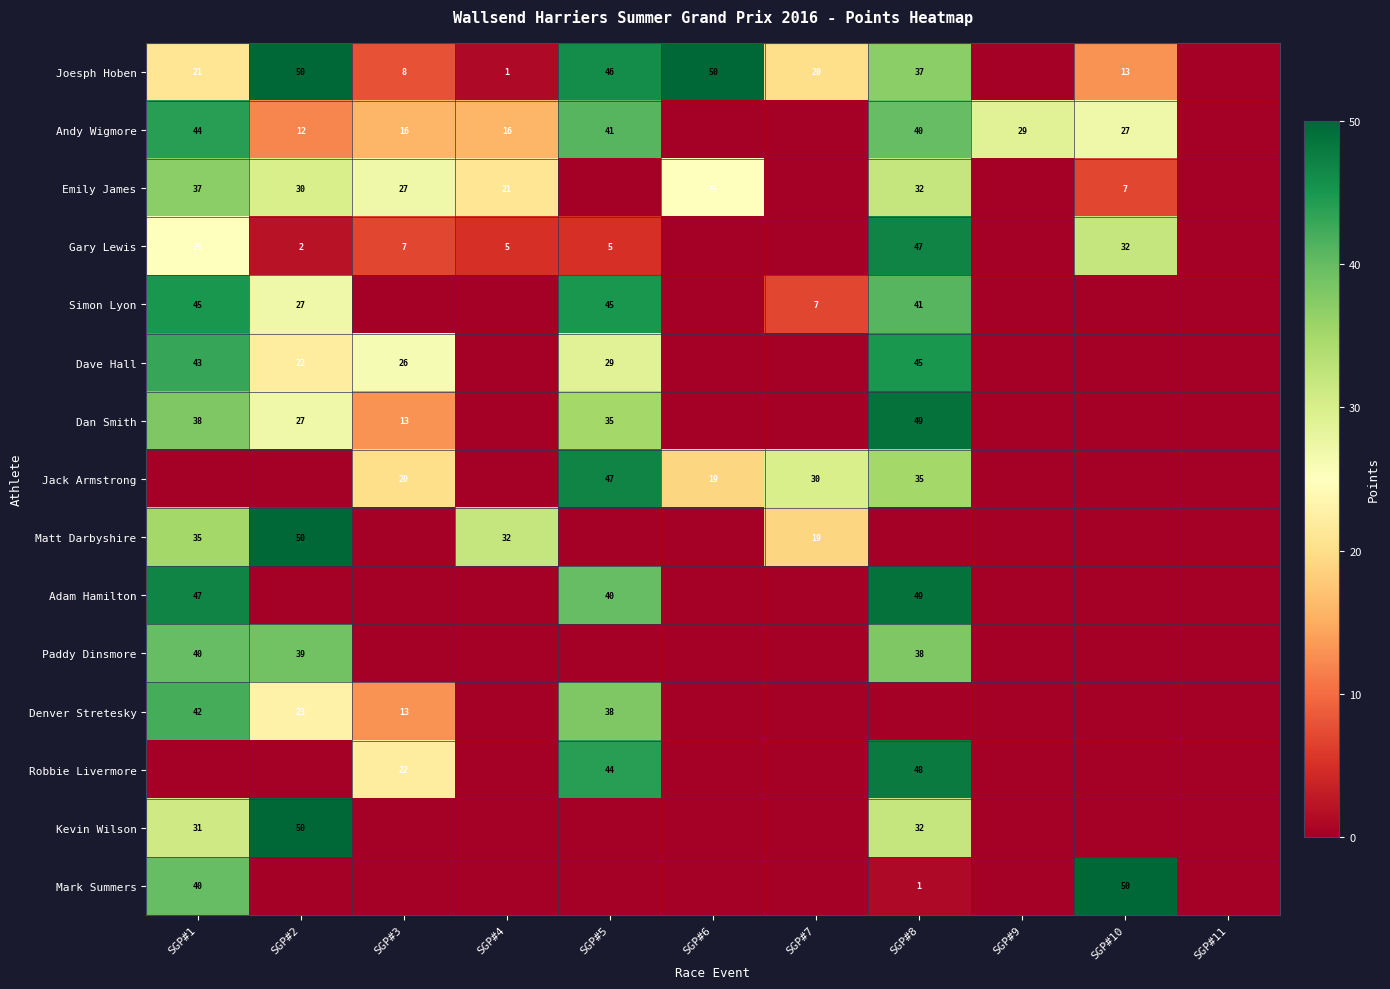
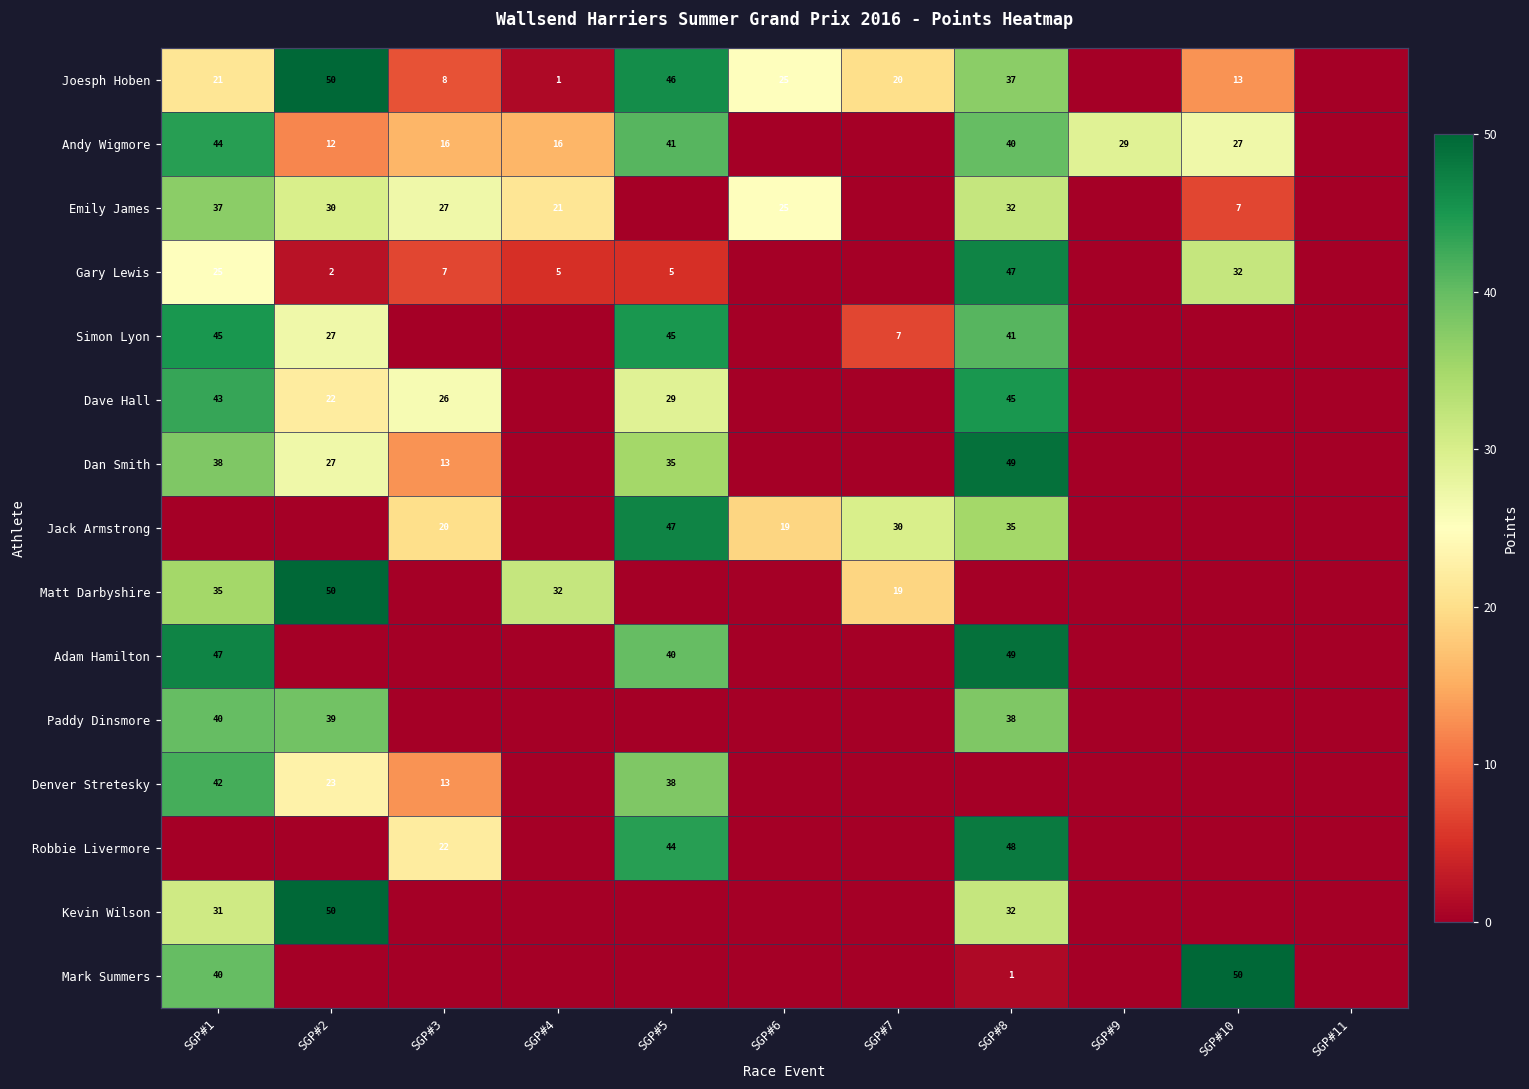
  {
    "Joesph Hoben": {
      "SGP#1": 21,
      "SGP#2": 50,
      "SGP#3": 8,
      "SGP#4": 1,
      "SGP#5": 46,
-     "SGP#6": 50,
+     "SGP#6": 25,
      "SGP#7": 20,
      "SGP#8": 37,
      "SGP#10": 13
    },
    "Andy Wigmore": {
      "SGP#1": 44,
      "SGP#2": 12,
      "SGP#3": 16,
      "SGP#4": 16,
      "SGP#5": 41,
      "SGP#8": 40,
      "SGP#9": 29,
      "SGP#10": 27
    },
    "Emily James": {
      "SGP#1": 37,
      "SGP#2": 30,
      "SGP#3": 27,
      "SGP#4": 21,
      "SGP#6": 25,
      "SGP#8": 32,
      "SGP#10": 7
    },
    "Gary Lewis": {
      "SGP#1": 25,
      "SGP#2": 2,
      "SGP#3": 7,
      "SGP#4": 5,
      "SGP#5": 5,
      "SGP#8": 47,
      "SGP#10": 32
    },
    "Simon Lyon": {
      "SGP#1": 45,
      "SGP#2": 27,
      "SGP#5": 45,
      "SGP#7": 7,
      "SGP#8": 41
    },
    "Dave Hall": {
      "SGP#1": 43,
      "SGP#2": 22,
      "SGP#3": 26,
      "SGP#5": 29,
      "SGP#8": 45
    },
    "Dan Smith": {
      "SGP#1": 38,
      "SGP#2": 27,
      "SGP#3": 13,
      "SGP#5": 35,
      "SGP#8": 49
    },
    "Jack Armstrong": {
      "SGP#3": 20,
      "SGP#5": 47,
      "SGP#6": 19,
      "SGP#7": 30,
      "SGP#8": 35
    },
    "Matt Darbyshire": {
      "SGP#1": 35,
      "SGP#2": 50,
      "SGP#4": 32,
      "SGP#7": 19
    },
    "Adam Hamilton": {
      "SGP#1": 47,
      "SGP#5": 40,
      "SGP#8": 49
    },
    "Paddy Dinsmore": {
      "SGP#1": 40,
      "SGP#2": 39,
      "SGP#8": 38
    },
    "Denver Stretesky": {
      "SGP#1": 42,
      "SGP#2": 23,
      "SGP#3": 13,
      "SGP#5": 38
    },
    "Robbie Livermore": {
      "SGP#3": 22,
      "SGP#5": 44,
      "SGP#8": 48
    },
    "Kevin Wilson": {
      "SGP#1": 31,
      "SGP#2": 50,
      "SGP#8": 32
    },
    "Mark Summers": {
      "SGP#1": 40,
      "SGP#8": 1,
      "SGP#10": 50
    }
  }
